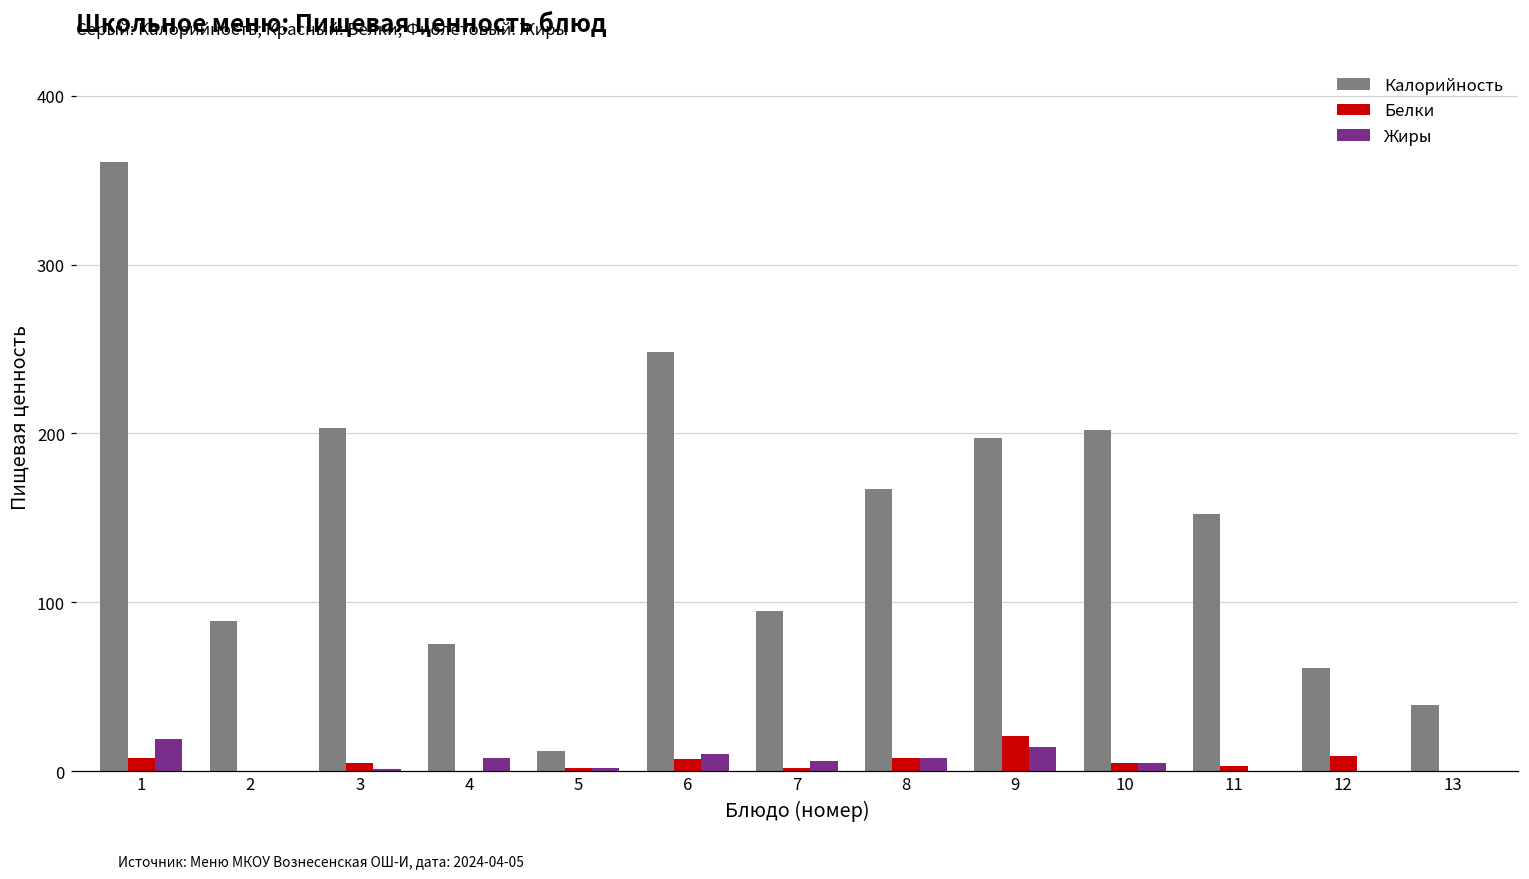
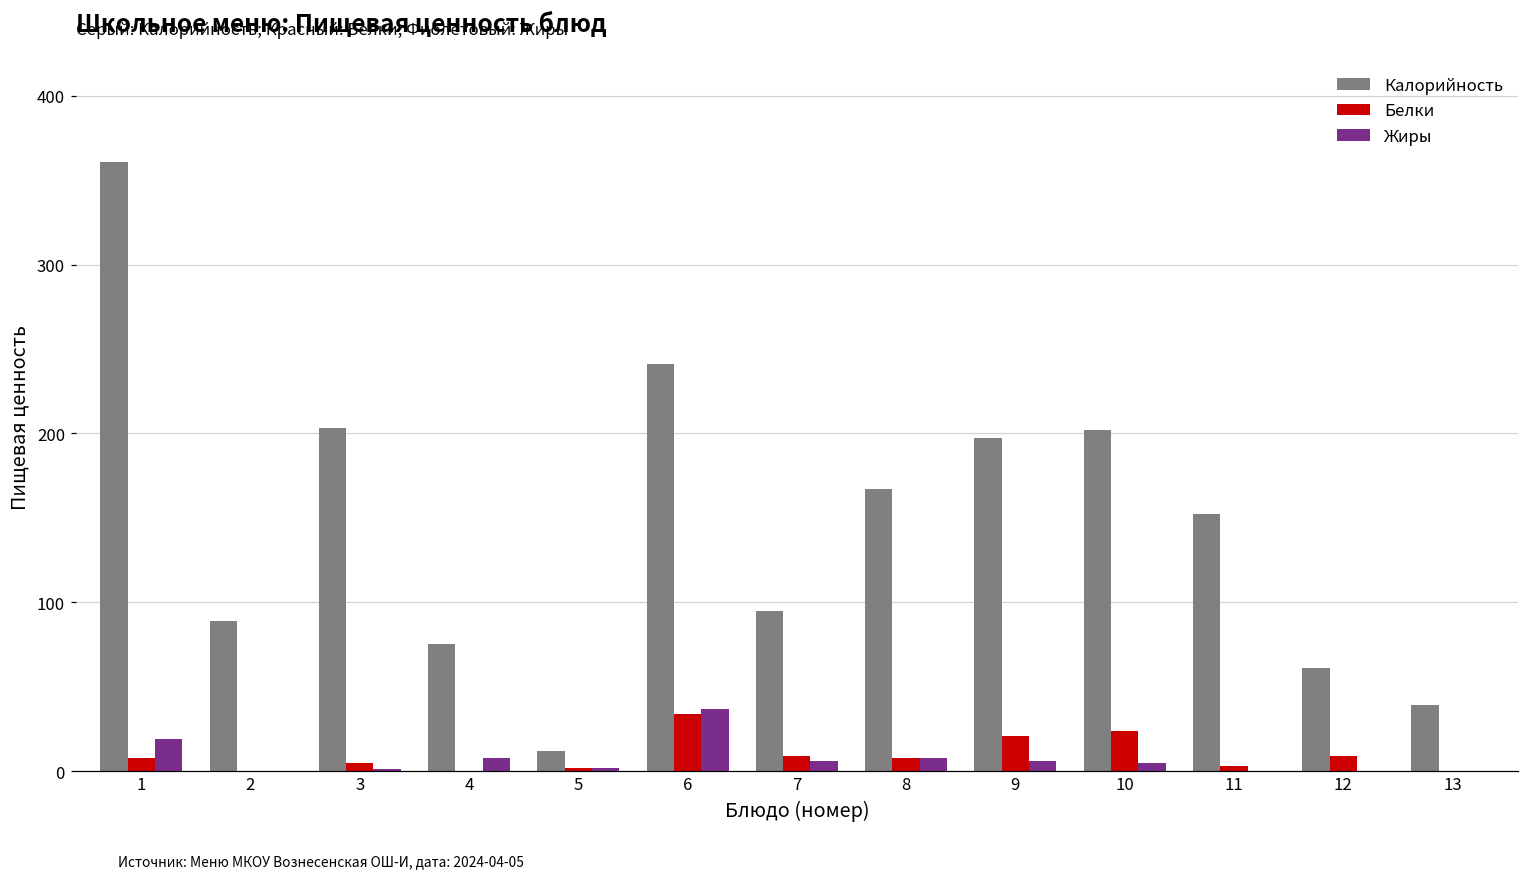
  {
    "Калорийность": {
      "1": 361,
      "2": 89,
      "3": 203,
      "4": 75,
      "5": 12,
-     "6": 248,
+     "6": 241,
      "7": 95,
      "8": 167,
      "9": 197,
      "10": 202,
      "11": 152,
      "12": 61,
      "13": 39
    },
    "Белки": {
      "1": 8,
      "2": 0,
      "3": 5,
      "4": 0,
      "5": 2,
-     "6": 7,
-     "7": 2,
+     "6": 34,
+     "7": 9,
      "8": 8,
      "9": 21,
-     "10": 5,
+     "10": 24,
      "11": 3,
      "12": 9,
      "13": 0
    },
    "Жиры": {
      "1": 19,
      "2": 0,
      "4": 8,
      "5": 2,
-     "6": 10,
+     "6": 37,
      "7": 6,
      "8": 8,
-     "9": 14,
+     "9": 6,
      "10": 5,
      "11": 0,
      "12": 0,
      "13": 0
    }
  }
